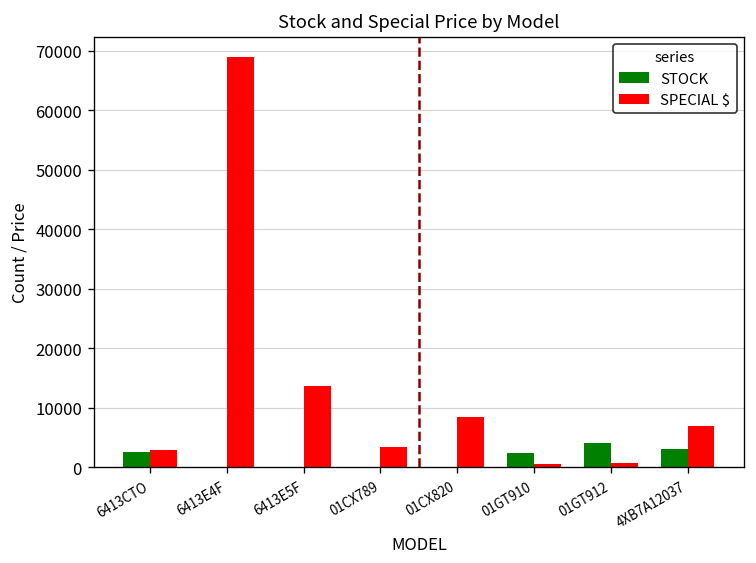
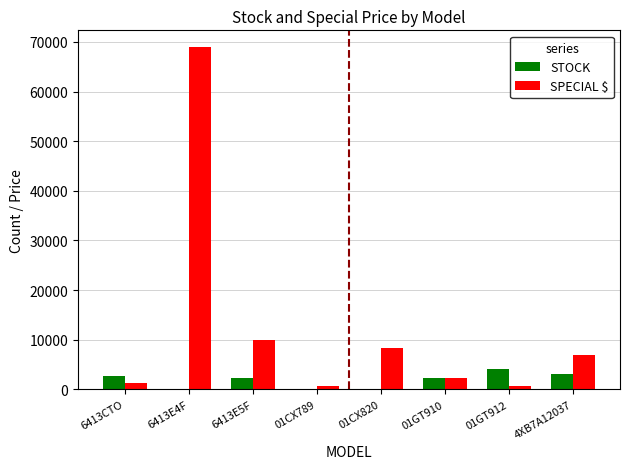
  {
    "STOCK": {
      "6413CTO": 3000,
-     "6413E5F": 0,
+     "6413E5F": 2000,
      "01GT910": 2000,
      "01GT912": 4000,
      "4XB7A12037": 3000
    },
    "SPECIAL $": {
-     "6413CTO": 3000,
+     "6413CTO": 1000,
      "6413E4F": 69000,
-     "6413E5F": 14000,
-     "01CX789": 3000,
+     "6413E5F": 10000,
+     "01CX789": 1000,
      "01CX820": 8000,
-     "01GT910": 0,
+     "01GT910": 2000,
      "01GT912": 1000,
      "4XB7A12037": 7000
    }
  }
